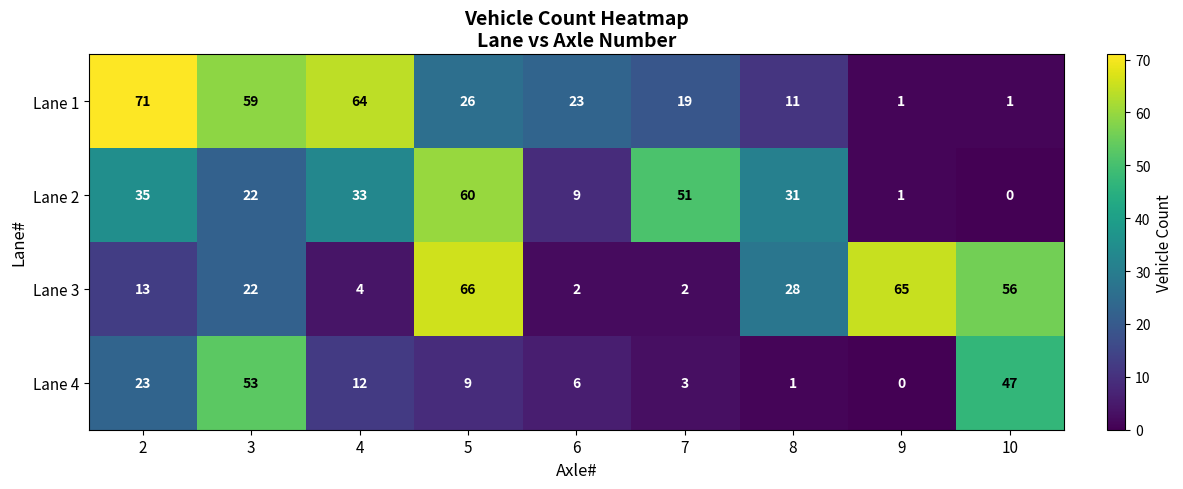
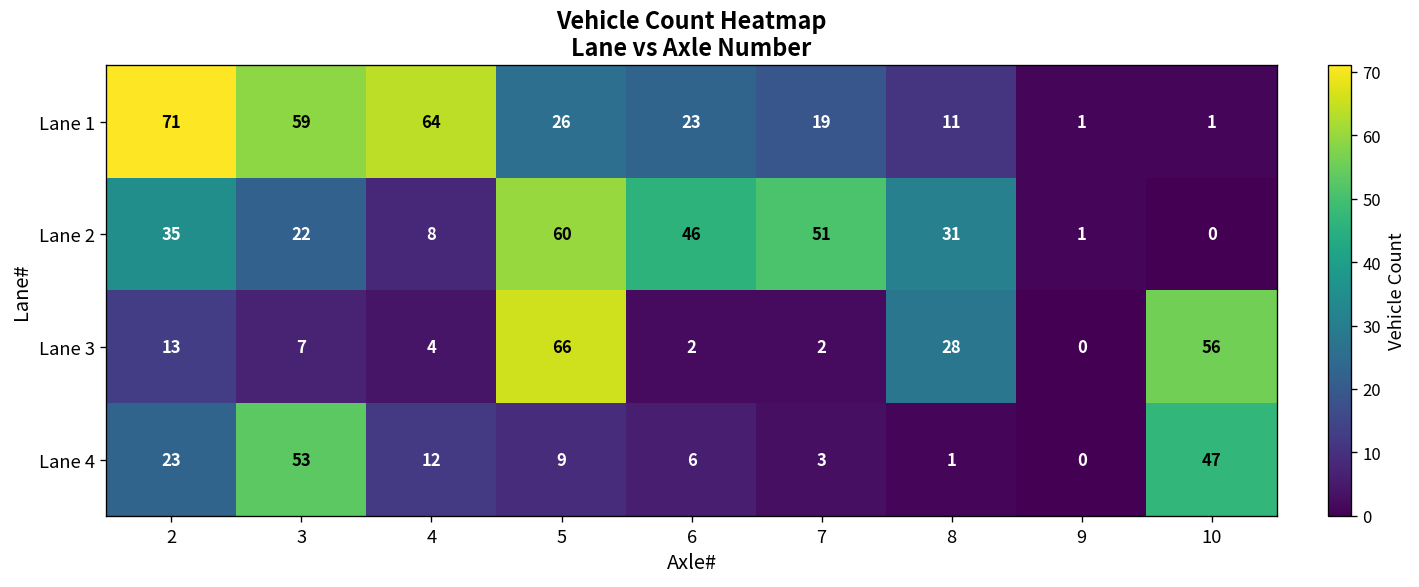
  {
    "Lane 1": {
      "2": 71,
      "3": 59,
      "4": 64,
      "5": 26,
      "6": 23,
      "7": 19,
      "8": 11,
      "9": 1,
      "10": 1
    },
    "Lane 2": {
      "2": 35,
      "3": 22,
-     "4": 33,
+     "4": 8,
      "5": 60,
-     "6": 9,
+     "6": 46,
      "7": 51,
      "8": 31,
      "9": 1,
      "10": 0
    },
    "Lane 3": {
      "2": 13,
-     "3": 22,
+     "3": 7,
      "4": 4,
      "5": 66,
      "6": 2,
      "7": 2,
      "8": 28,
-     "9": 65,
+     "9": 0,
      "10": 56
    },
    "Lane 4": {
      "2": 23,
      "3": 53,
      "4": 12,
      "5": 9,
      "6": 6,
      "7": 3,
      "8": 1,
      "9": 0,
      "10": 47
    }
  }
